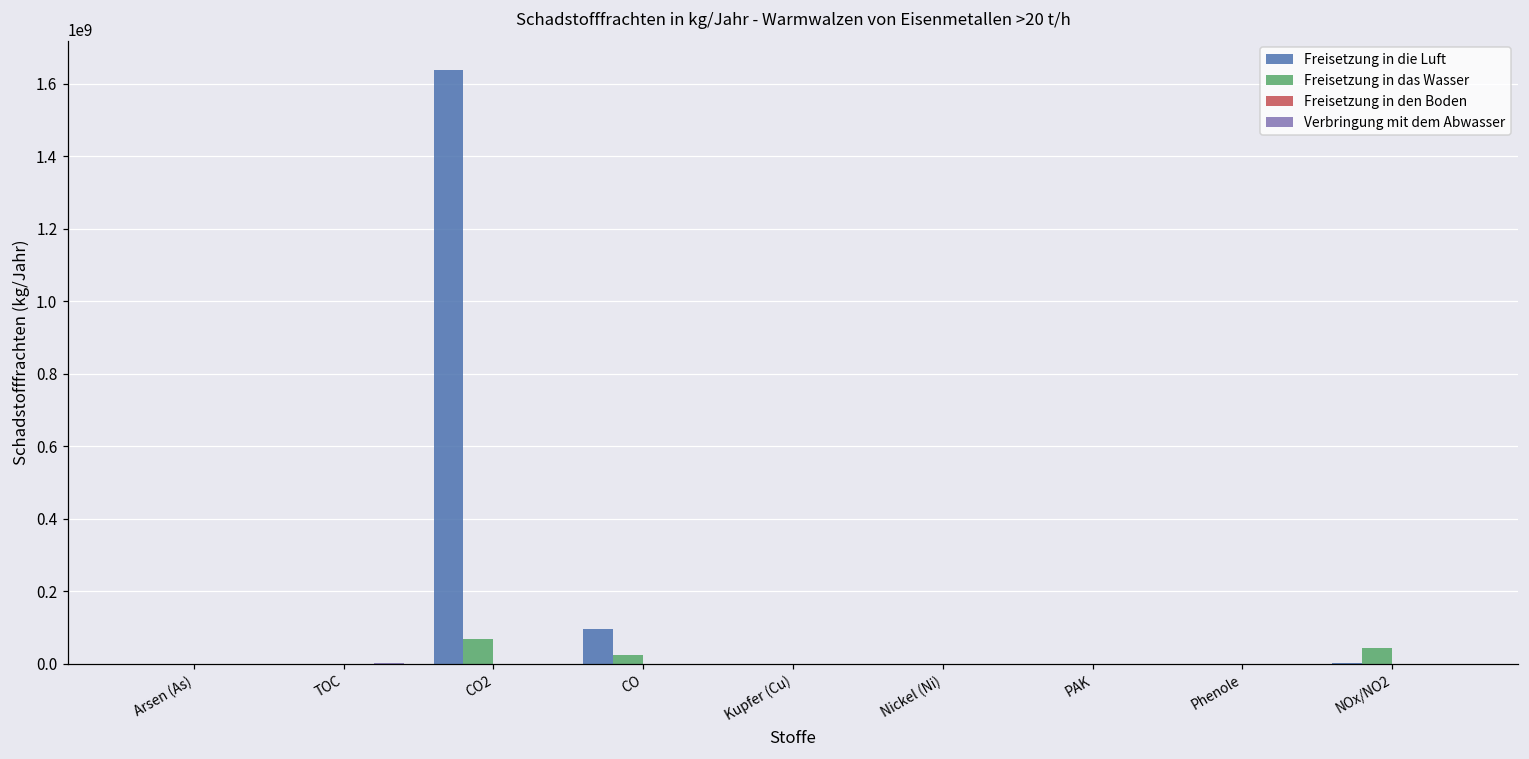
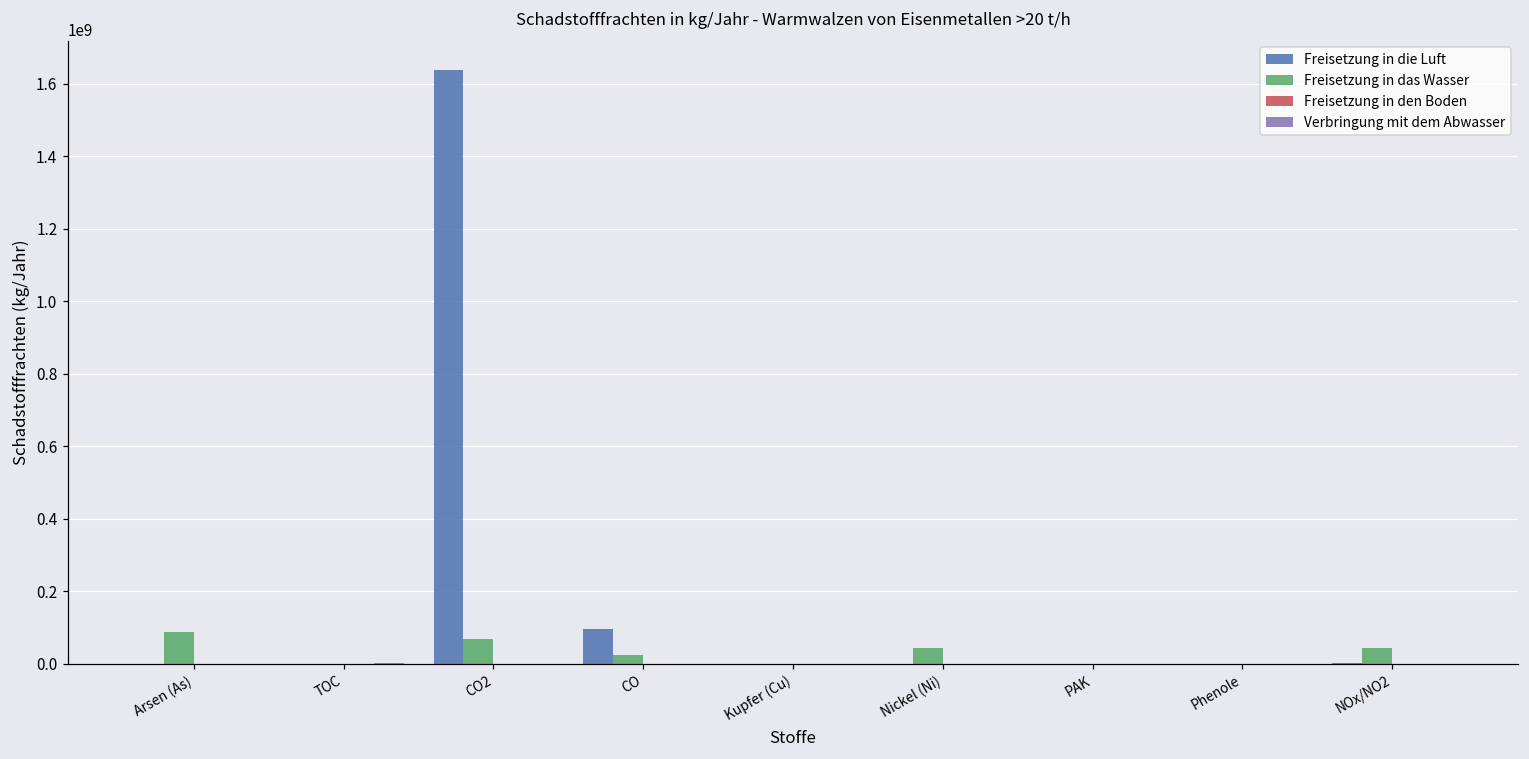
  {
    "Freisetzung in das Wasser": {
-     "Arsen (As)": 0,
+     "Arsen (As)": 90000000,
      "TOC": 0,
      "CO2": 70000000,
      "CO": 20000000,
      "Kupfer (Cu)": 0,
-     "Nickel (Ni)": 0,
+     "Nickel (Ni)": 40000000,
      "NOx/NO2": 40000000
    },
    "Freisetzung in den Boden": {
      "Arsen (As)": 0,
      "TOC": 0,
      "CO2": 0,
      "CO": 0,
      "Kupfer (Cu)": 0,
      "Nickel (Ni)": 0,
      "PAK": 0,
      "Phenole": 0,
      "NOx/NO2": 0
    }
  }
